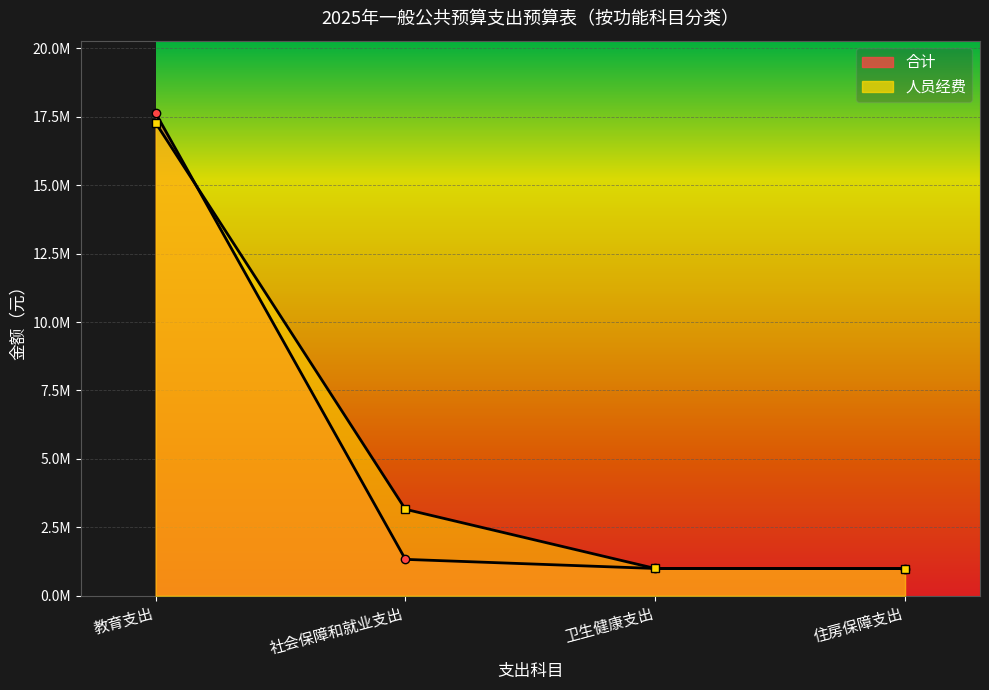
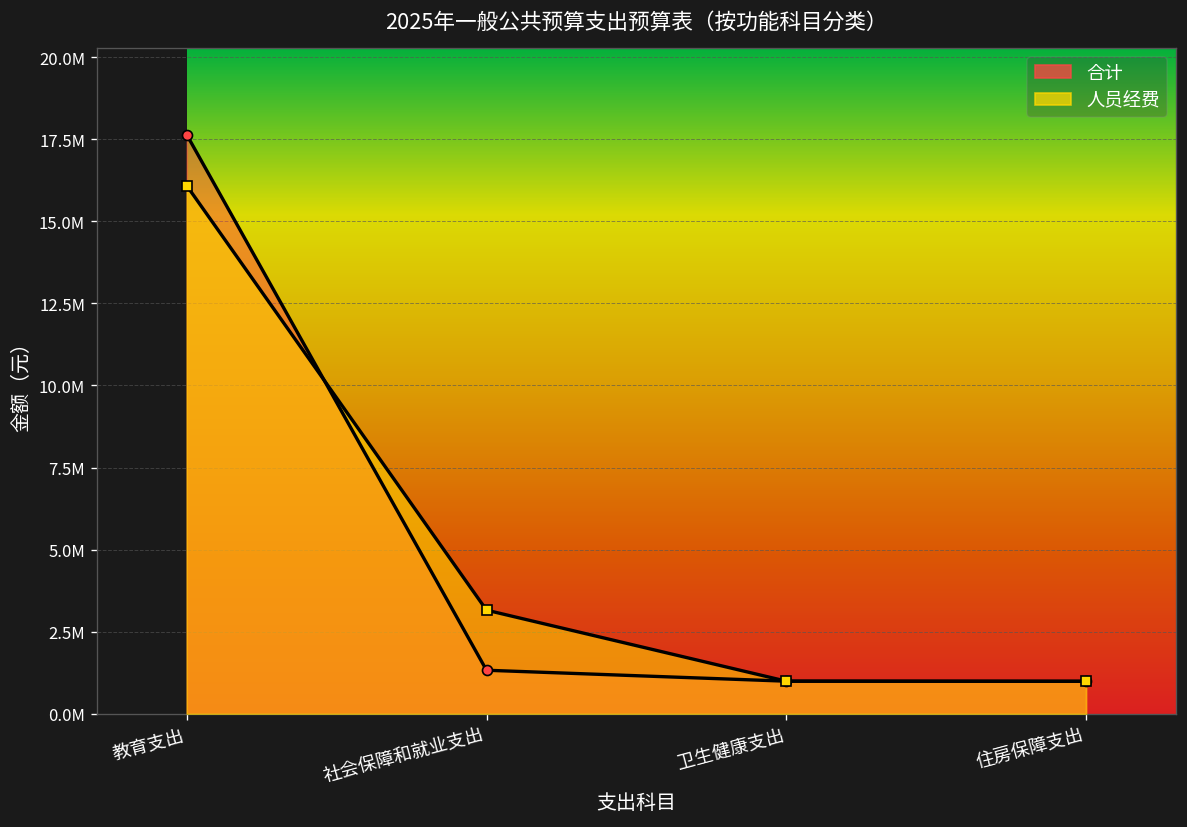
  {
    "合计": {
      "教育支出": 17600000,
      "社会保障和就业支出": 1300000
    },
    "人员经费": {
-     "教育支出": 17300000,
+     "教育支出": 16100000,
      "社会保障和就业支出": 3200000
    }
  }
